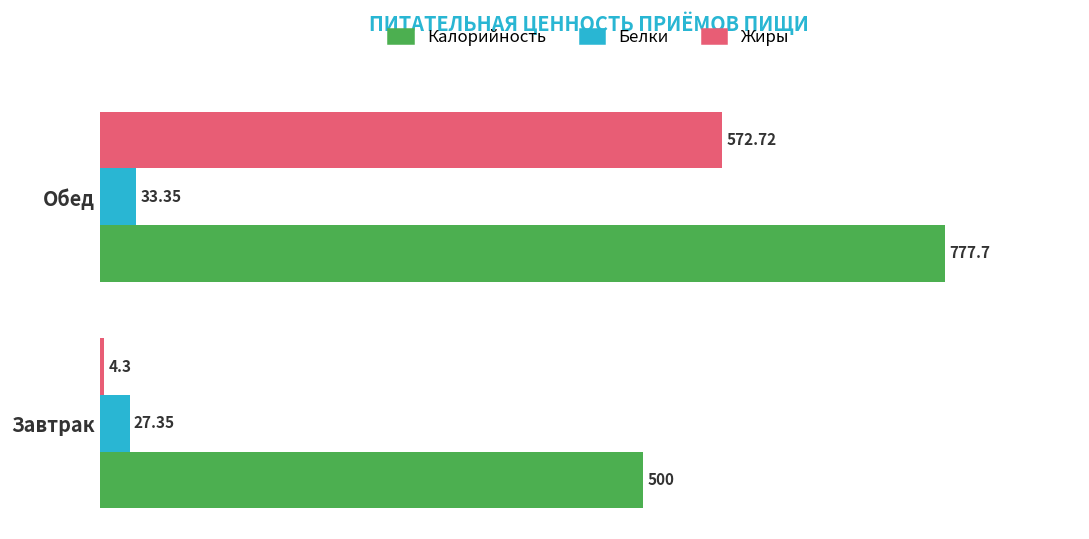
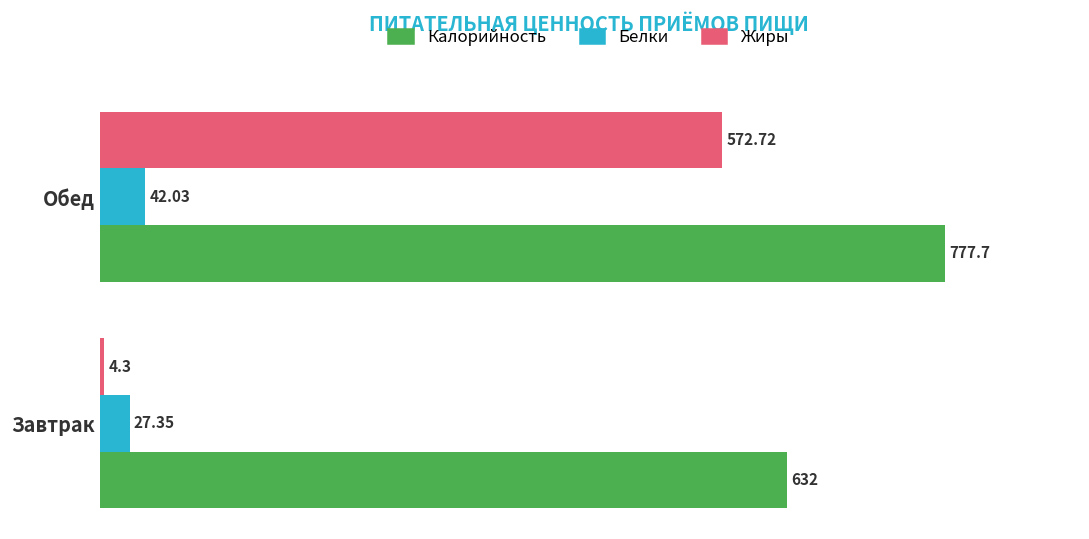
  {
    "Калорийность": {
      "Обед": 777.7,
-     "Завтрак": 500
+     "Завтрак": 632
    },
    "Белки": {
-     "Обед": 33.35,
+     "Обед": 42.03,
      "Завтрак": 27.35
    },
    "Жиры": {
      "Обед": 572.72,
      "Завтрак": 4.3
    }
  }
